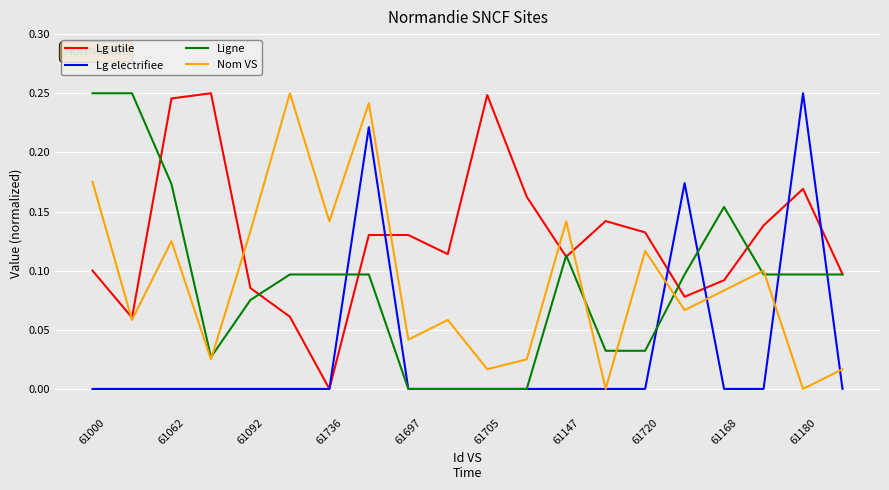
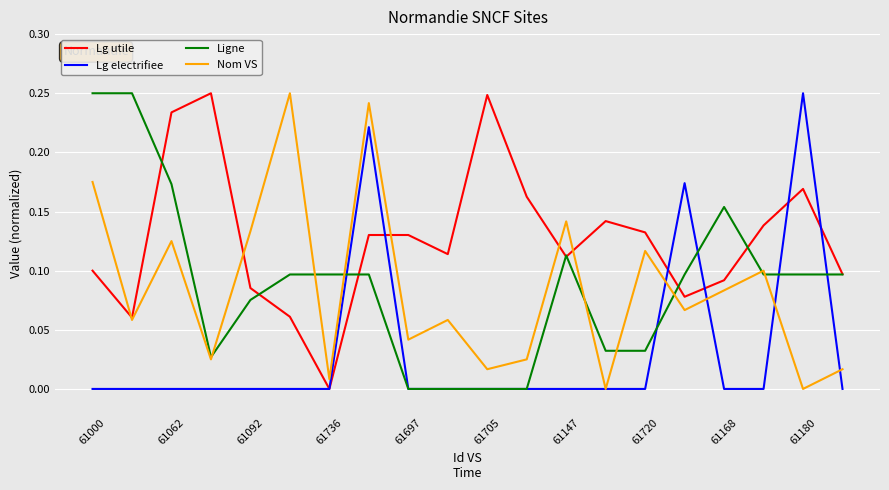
  {
    "Lg utile": {
      "61000": 0.100,
-     "61062": 0.246,
+     "61062": 0.234,
      "61092": 0.085,
      "61697": 0.130,
      "61705": 0.249,
      "61720": 0.132,
      "61168": 0.092,
      "61180": 0.169
    },
    "Lg electrifiee": {
      "61000": 0.000,
      "61062": 0.000,
      "61092": 0.000,
      "61147": 0.000,
      "61720": 0.000,
      "61168": 0.000,
      "61180": 0.250
    },
    "Ligne": {
      "61000": 0.250,
      "61062": 0.173,
      "61092": 0.075,
      "61736": 0.097,
      "61720": 0.032,
      "61168": 0.154,
      "61180": 0.097
    },
    "Nom VS": {
      "61000": 0.175,
      "61062": 0.125,
      "61092": 0.133,
-     "61736": 0.142,
+     "61736": 0.008,
      "61697": 0.042,
      "61705": 0.017,
      "61147": 0.142,
      "61720": 0.117,
      "61168": 0.083,
      "61180": 0.000
    }
  }
